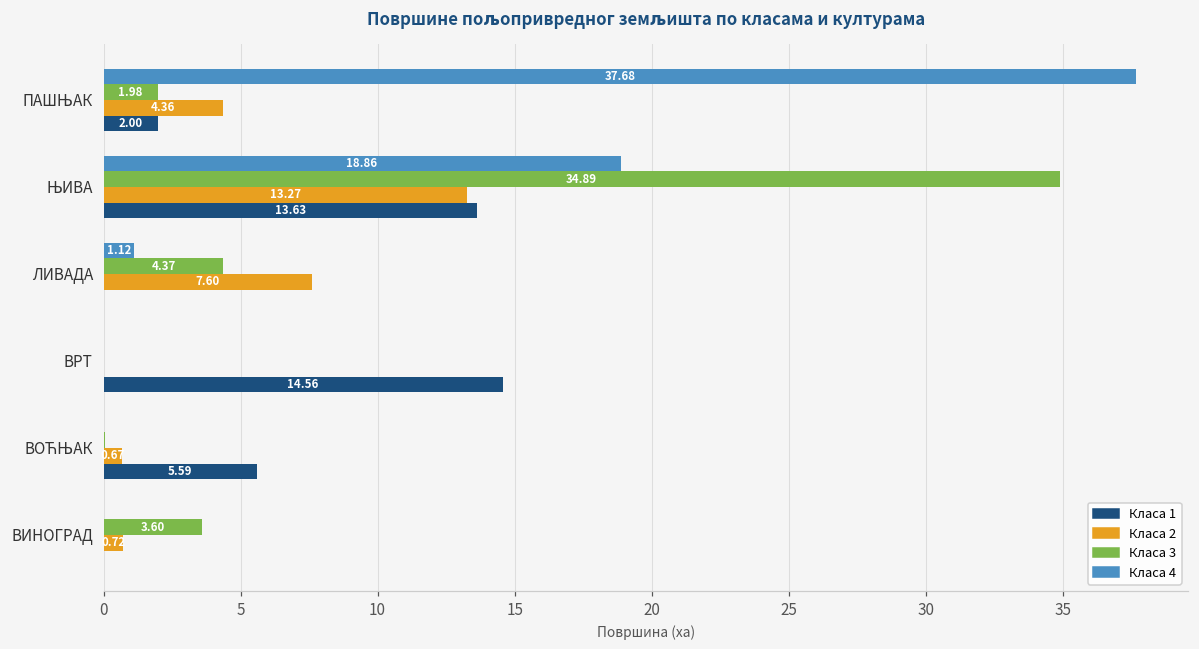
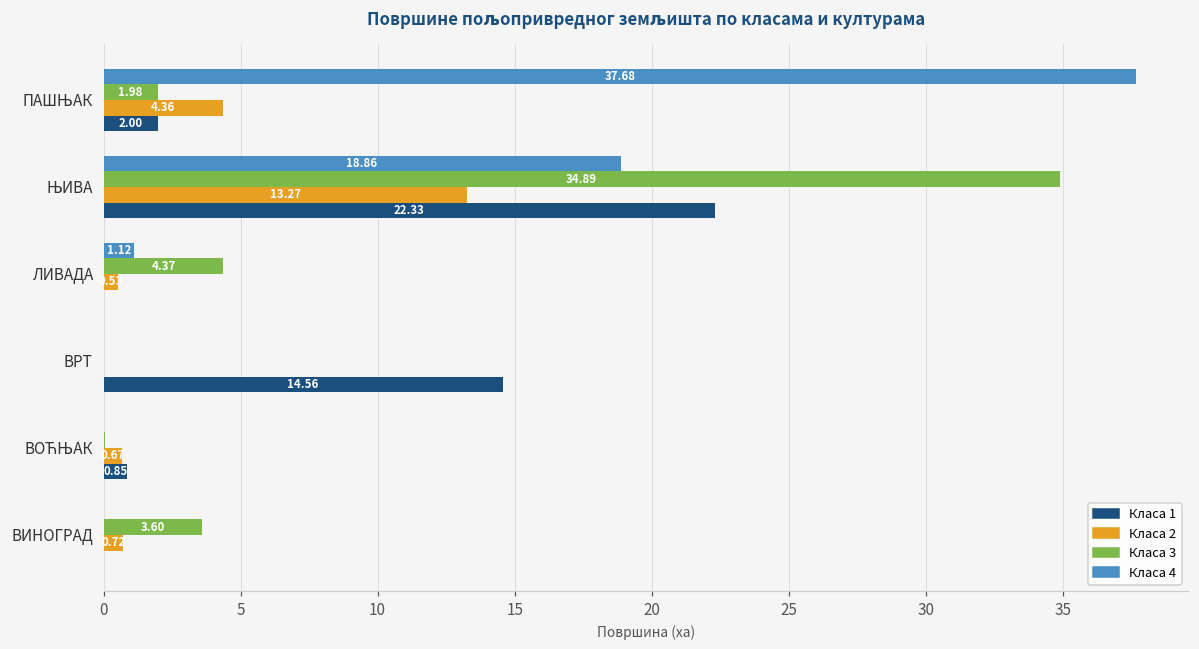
  {
    "Класа 1": {
      "ПАШЊАК": 2.00,
-     "ЊИВА": 13.63,
+     "ЊИВА": 22.33,
      "ВРТ": 14.56,
-     "ВОЋЊАК": 5.59
+     "ВОЋЊАК": 0.85
    },
    "Класа 2": {
      "ПАШЊАК": 4.36,
      "ЊИВА": 13.27,
-     "ЛИВАДА": 7.60,
+     "ЛИВАДА": 0.53,
      "ВОЋЊАК": 0.67,
      "ВИНОГРАД": 0.72
    },
    "Класа 3": {
      "ПАШЊАК": 1.98,
      "ЊИВА": 34.89,
      "ЛИВАДА": 4.37,
      "ВИНОГРАД": 3.60
    },
    "Класа 4": {
      "ПАШЊАК": 37.68,
      "ЊИВА": 18.86,
      "ЛИВАДА": 1.12
    }
  }
